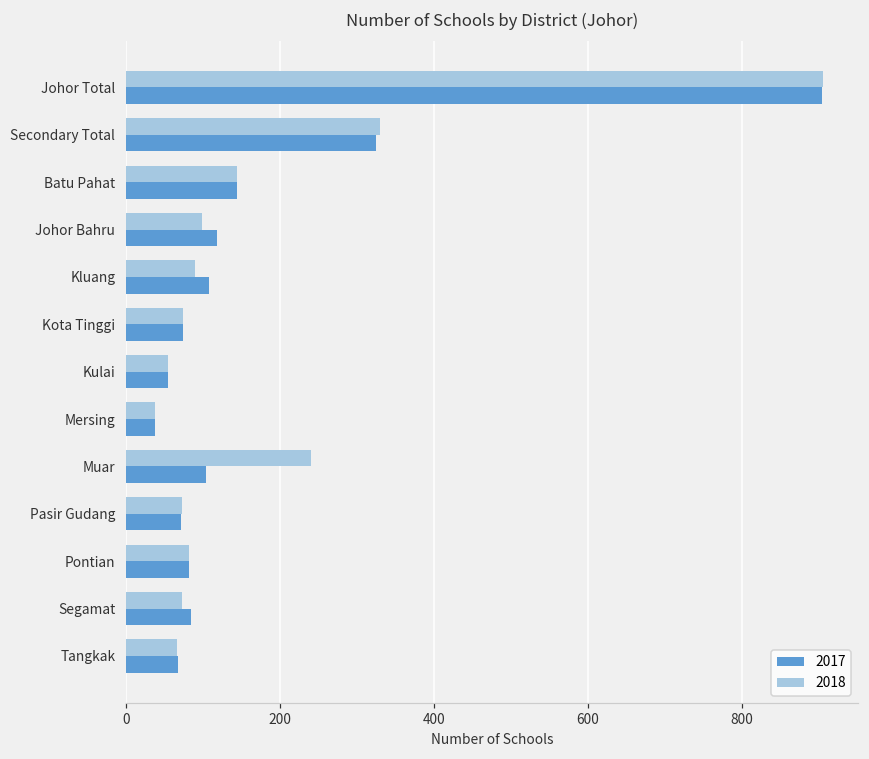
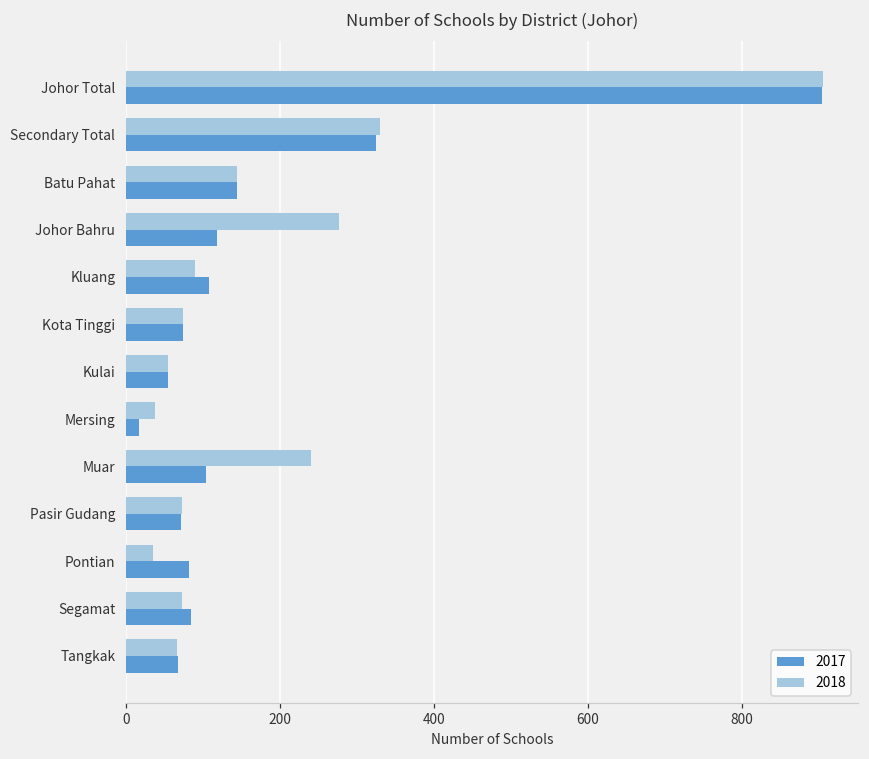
  {
    "2017": {
      "Johor Total": 910,
      "Secondary Total": 330,
      "Batu Pahat": 140,
      "Johor Bahru": 120,
      "Kluang": 110,
      "Kota Tinggi": 70,
      "Kulai": 50,
-     "Mersing": 40,
+     "Mersing": 20,
      "Muar": 100,
      "Pasir Gudang": 70,
      "Pontian": 80,
      "Segamat": 90,
      "Tangkak": 70
    },
    "2018": {
      "Johor Total": 910,
      "Secondary Total": 330,
      "Batu Pahat": 140,
-     "Johor Bahru": 100,
+     "Johor Bahru": 280,
      "Kluang": 90,
      "Kota Tinggi": 70,
      "Kulai": 50,
      "Mersing": 40,
      "Muar": 240,
      "Pasir Gudang": 70,
-     "Pontian": 80,
+     "Pontian": 40,
      "Segamat": 70,
      "Tangkak": 70
    }
  }
